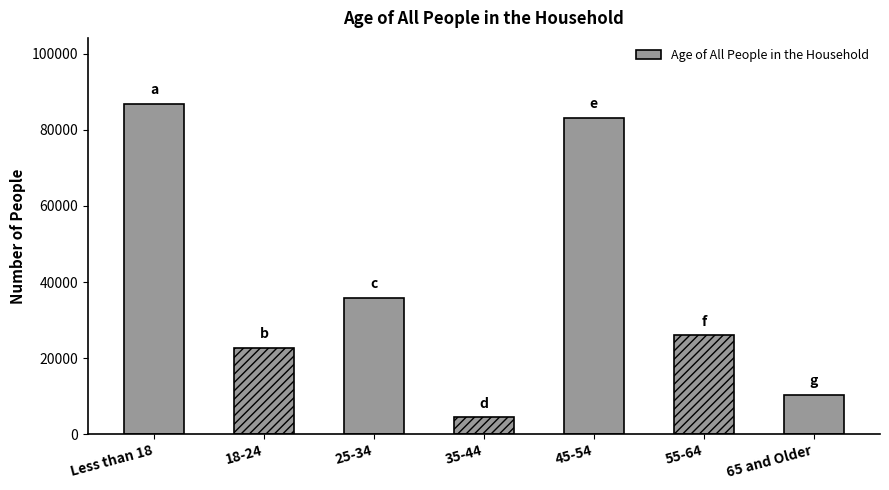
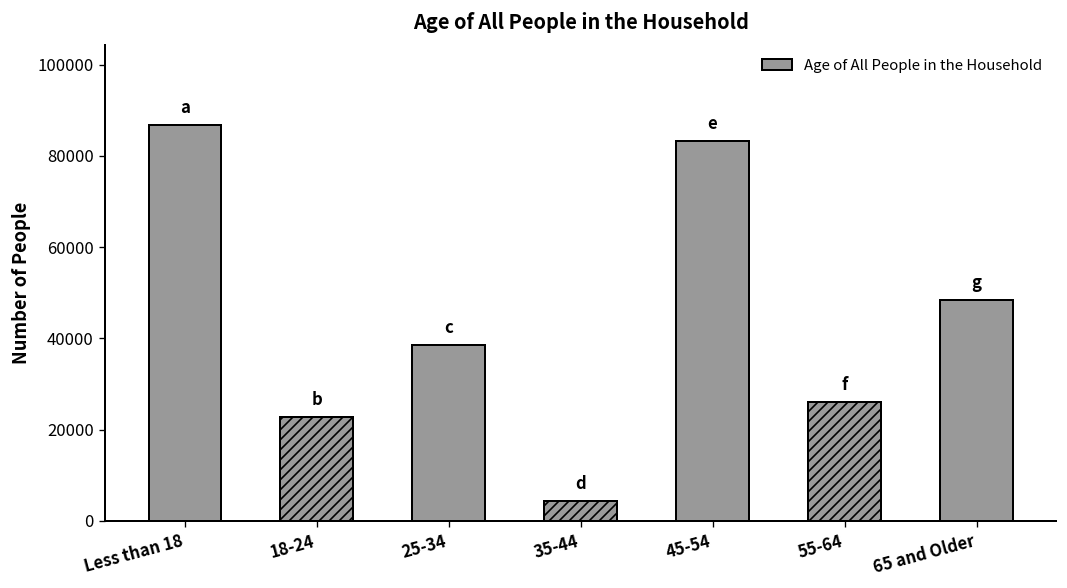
  {
    "Less than 18": 87000,
    "18-24": 23000,
-   "25-34": 36000,
+   "25-34": 39000,
    "35-44": 4000,
    "45-54": 83000,
    "55-64": 26000,
-   "65 and Older": 10000
+   "65 and Older": 48000
  }
